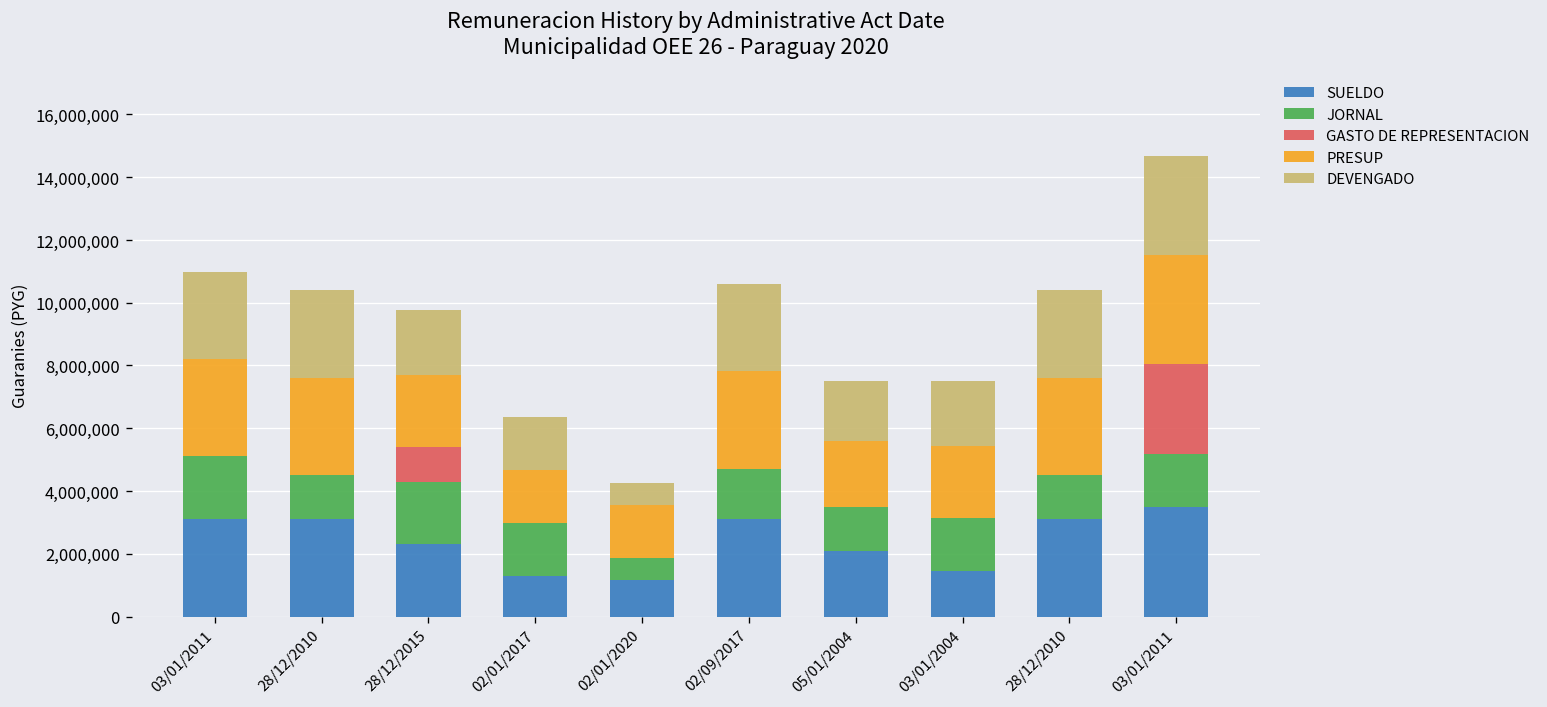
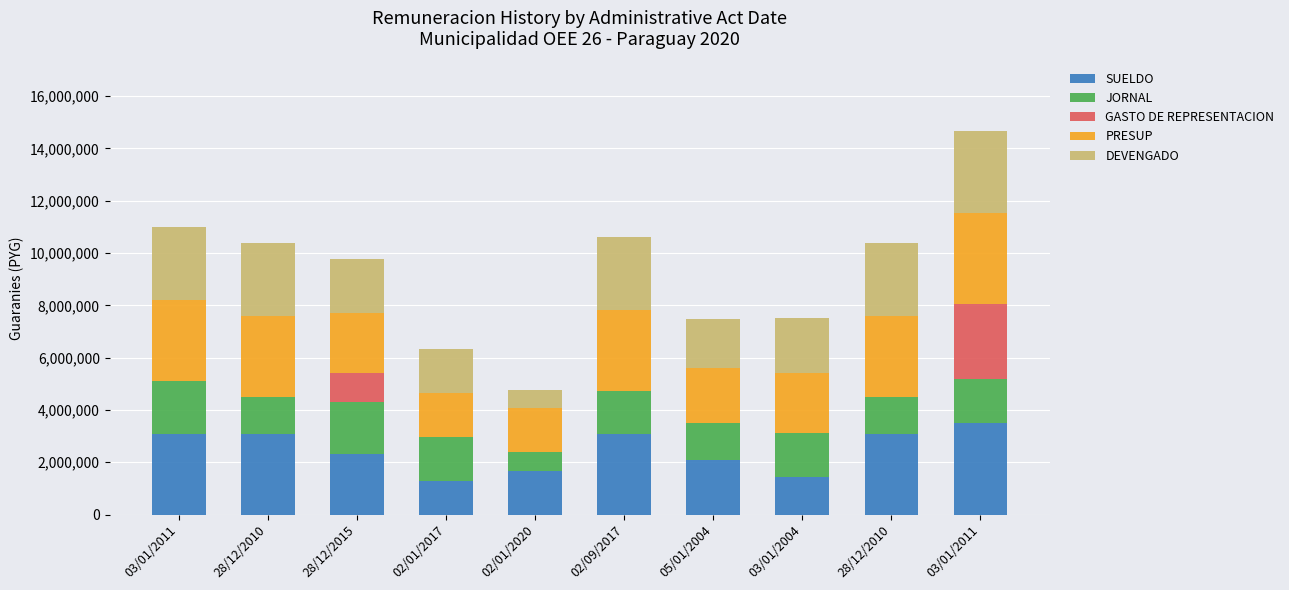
  {
    "SUELDO": {
      "28/12/2015": "2,300,000",
      "02/01/2017": "1,300,000",
-     "02/01/2020": "1,200,000",
+     "02/01/2020": "1,700,000",
      "02/09/2017": "3,100,000",
      "05/01/2004": "2,100,000",
      "03/01/2004": "1,400,000"
    },
    "JORNAL": {
      "28/12/2015": "2,000,000",
      "02/01/2017": "1,700,000",
      "02/01/2020": "700,000",
      "02/09/2017": "1,600,000",
      "05/01/2004": "1,400,000",
      "03/01/2004": "1,700,000"
    },
    "GASTO DE REPRESENTACION": {
      "28/12/2015": "1,100,000",
      "02/01/2017": "0",
      "02/01/2020": "0",
      "02/09/2017": "0",
      "05/01/2004": "0",
      "03/01/2004": "0"
    },
    "PRESUP": {
      "28/12/2015": "2,300,000",
      "02/01/2017": "1,700,000",
      "02/01/2020": "1,700,000",
      "02/09/2017": "3,100,000",
      "05/01/2004": "2,100,000",
      "03/01/2004": "2,300,000"
    },
    "DEVENGADO": {
      "28/12/2015": "2,100,000",
      "02/01/2017": "1,700,000",
      "02/01/2020": "700,000",
      "02/09/2017": "2,800,000",
      "05/01/2004": "1,900,000",
      "03/01/2004": "2,100,000"
    }
  }
